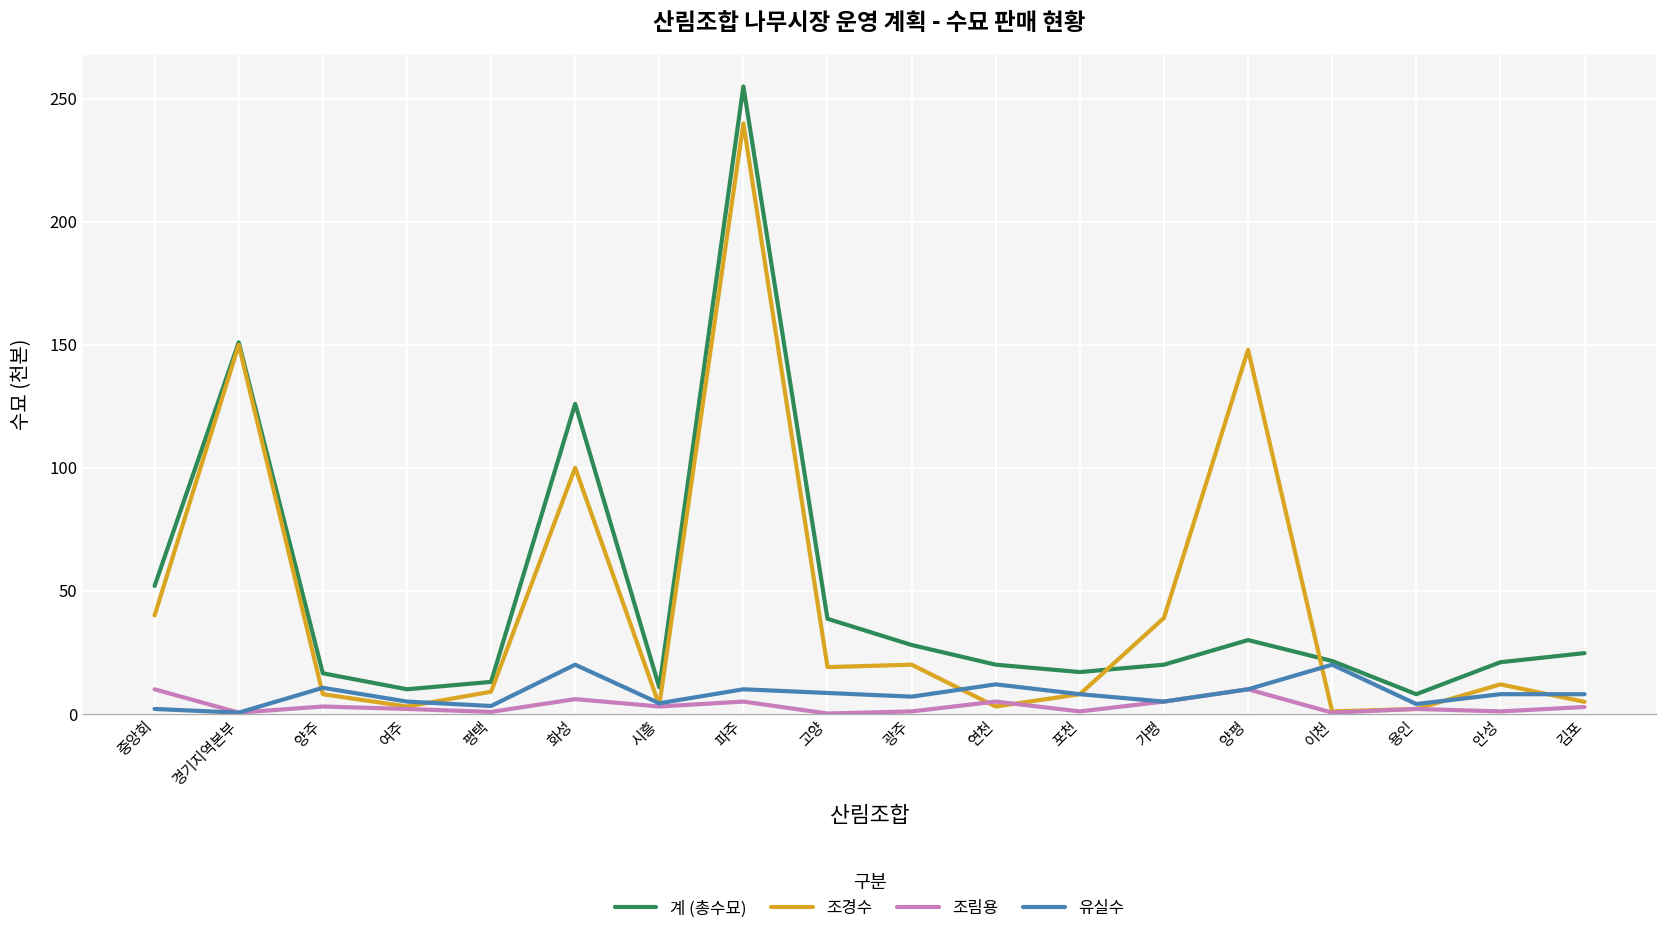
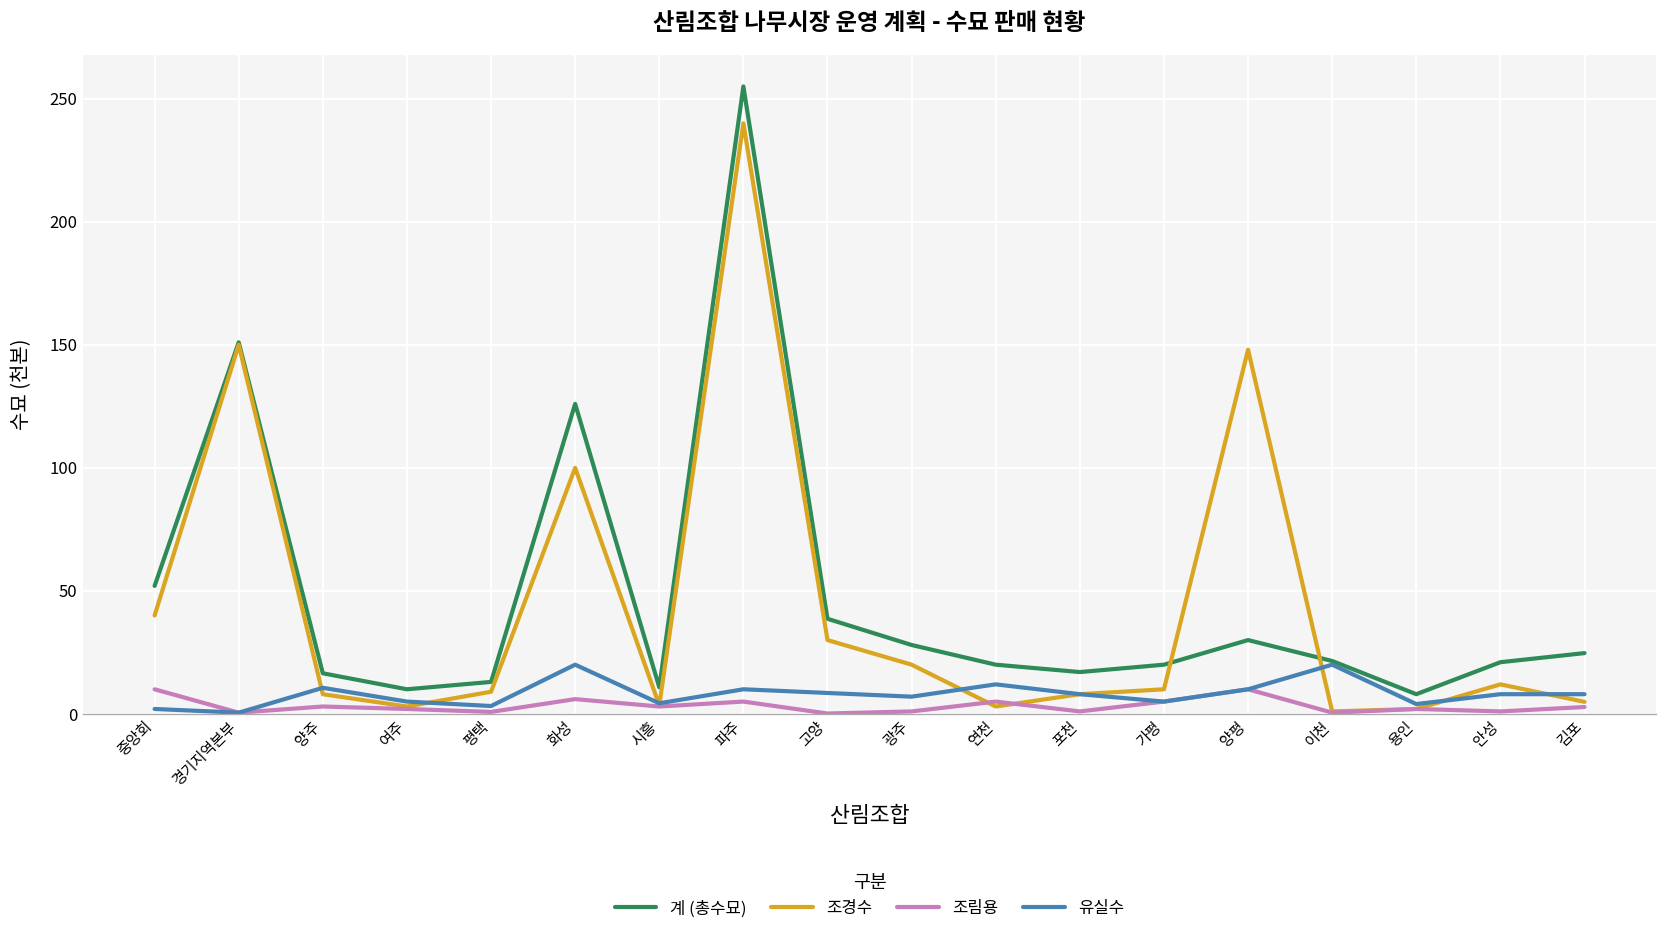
  {
    "계 (총수묘)": {
      "중앙회": 52,
      "양주": 17,
      "여주": 10,
      "평택": 13,
      "화성": 126,
      "시흥": 11,
      "파주": 255,
      "고양": 39,
      "광주": 28,
      "연천": 20,
      "포천": 17,
      "가평": 20,
      "양평": 30,
      "이천": 22,
      "용인": 8,
      "안성": 21,
      "김포": 25
    },
    "조경수": {
      "중앙회": 40,
      "양주": 8,
      "평택": 9,
      "화성": 100,
      "파주": 240,
-     "고양": 19,
+     "고양": 30,
      "광주": 20,
      "연천": 3,
-     "가평": 39,
+     "가평": 10,
      "양평": 148,
      "안성": 12,
      "김포": 5
    },
    "조림용": {
      "중앙회": 10,
      "양주": 3,
      "평택": 1,
      "화성": 6,
      "파주": 5,
      "고양": 0,
      "광주": 1,
      "연천": 5,
      "포천": 1,
      "안성": 1,
      "김포": 3
    },
    "유실수": {
      "중앙회": 2,
      "양주": 11,
      "여주": 5,
      "평택": 3,
      "화성": 20,
      "파주": 10,
      "고양": 9,
      "광주": 7,
      "연천": 12,
      "이천": 20,
      "용인": 4,
      "안성": 8,
      "김포": 8
    }
  }
